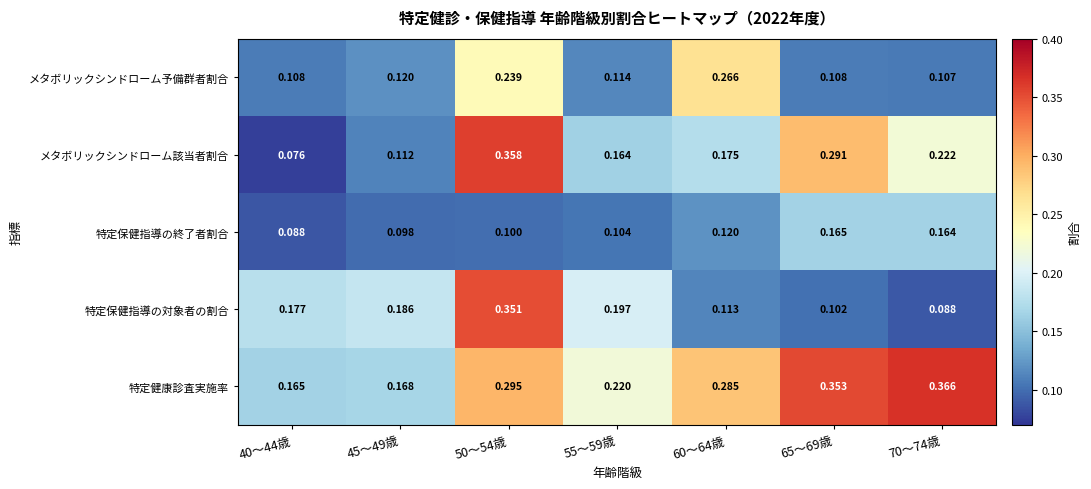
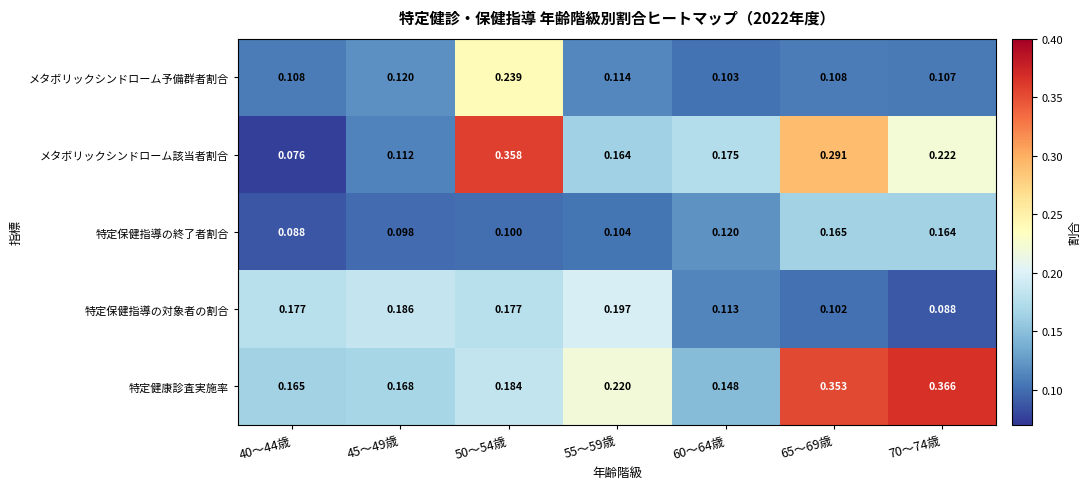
  {
    "メタボリックシンドローム予備群者割合": {
      "40～44歳": 0.108,
      "45～49歳": 0.120,
      "50～54歳": 0.239,
      "55～59歳": 0.114,
-     "60～64歳": 0.266,
+     "60～64歳": 0.103,
      "65～69歳": 0.108,
      "70～74歳": 0.107
    },
    "メタボリックシンドローム該当者割合": {
      "40～44歳": 0.076,
      "45～49歳": 0.112,
      "50～54歳": 0.358,
      "55～59歳": 0.164,
      "60～64歳": 0.175,
      "65～69歳": 0.291,
      "70～74歳": 0.222
    },
    "特定保健指導の終了者割合": {
      "40～44歳": 0.088,
      "45～49歳": 0.098,
      "50～54歳": 0.100,
      "55～59歳": 0.104,
      "60～64歳": 0.120,
      "65～69歳": 0.165,
      "70～74歳": 0.164
    },
    "特定保健指導の対象者の割合": {
      "40～44歳": 0.177,
      "45～49歳": 0.186,
-     "50～54歳": 0.351,
+     "50～54歳": 0.177,
      "55～59歳": 0.197,
      "60～64歳": 0.113,
      "65～69歳": 0.102,
      "70～74歳": 0.088
    },
    "特定健康診査実施率": {
      "40～44歳": 0.165,
      "45～49歳": 0.168,
-     "50～54歳": 0.295,
+     "50～54歳": 0.184,
      "55～59歳": 0.220,
-     "60～64歳": 0.285,
+     "60～64歳": 0.148,
      "65～69歳": 0.353,
      "70～74歳": 0.366
    }
  }
